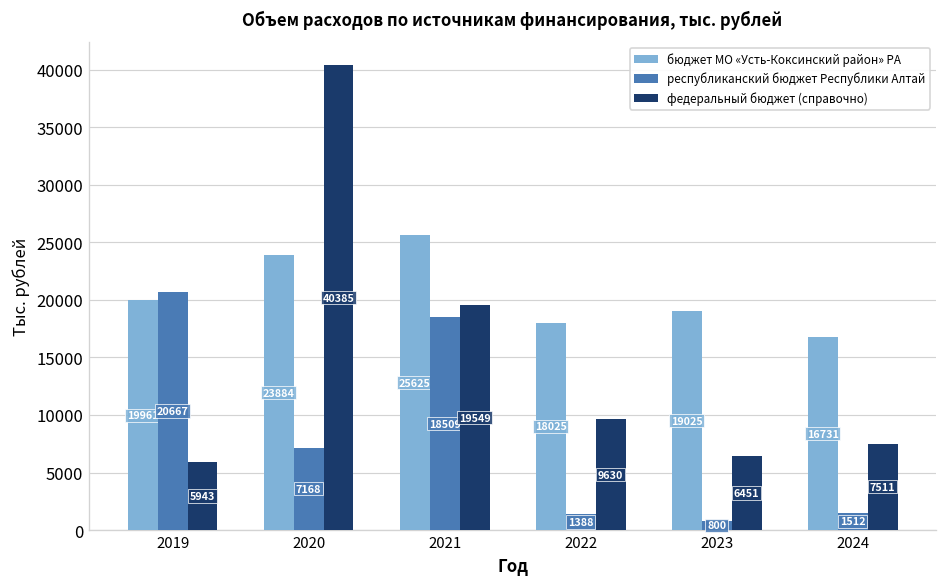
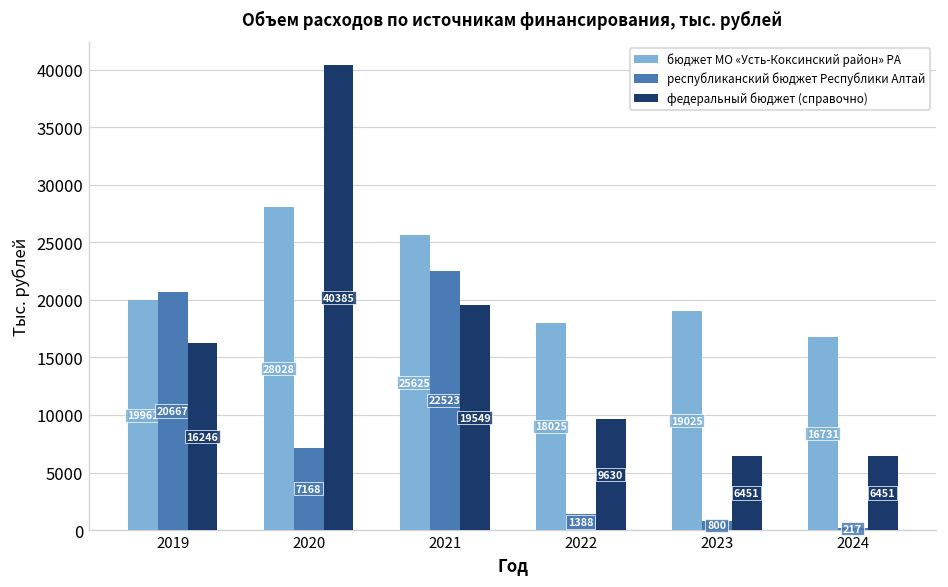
  {
    "бюджет МО «Усть-Коксинский район» РА": {
-     "2020": 23884
+     "2020": 28028
    },
    "республиканский бюджет Республики Алтай": {
-     "2021": 18509,
-     "2024": 1512
+     "2021": 22523,
+     "2024": 217
    },
    "федеральный бюджет (справочно)": {
-     "2019": 5943,
-     "2024": 7511
+     "2019": 16246,
+     "2024": 6451
    }
  }
